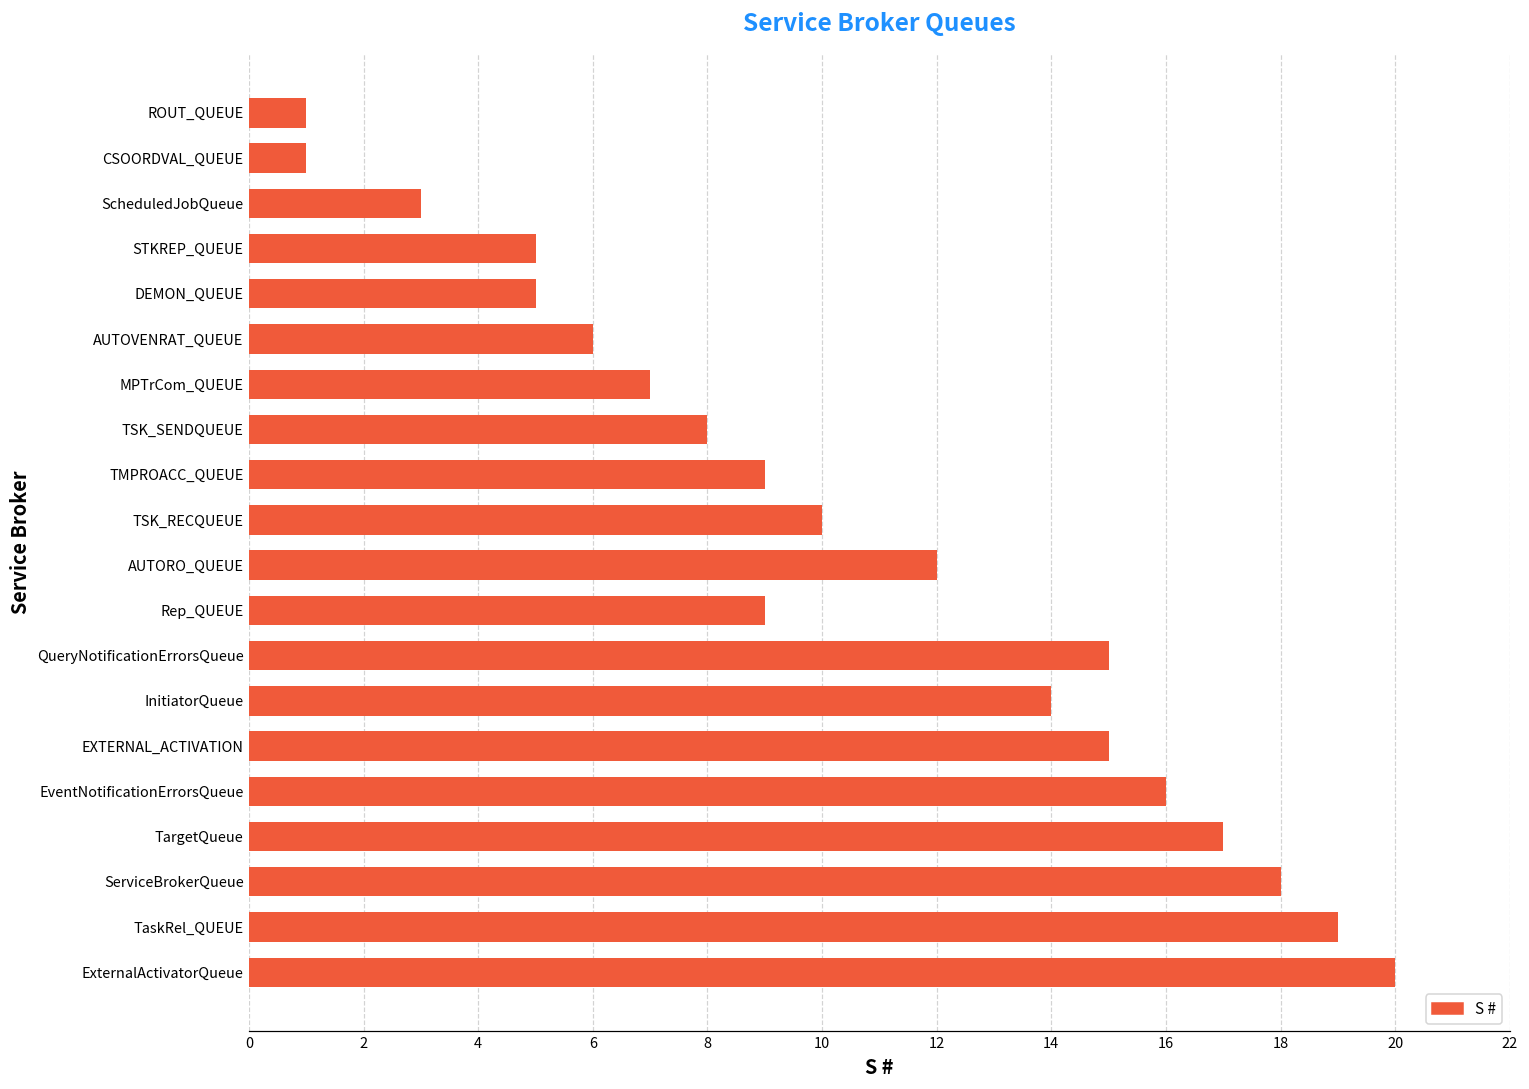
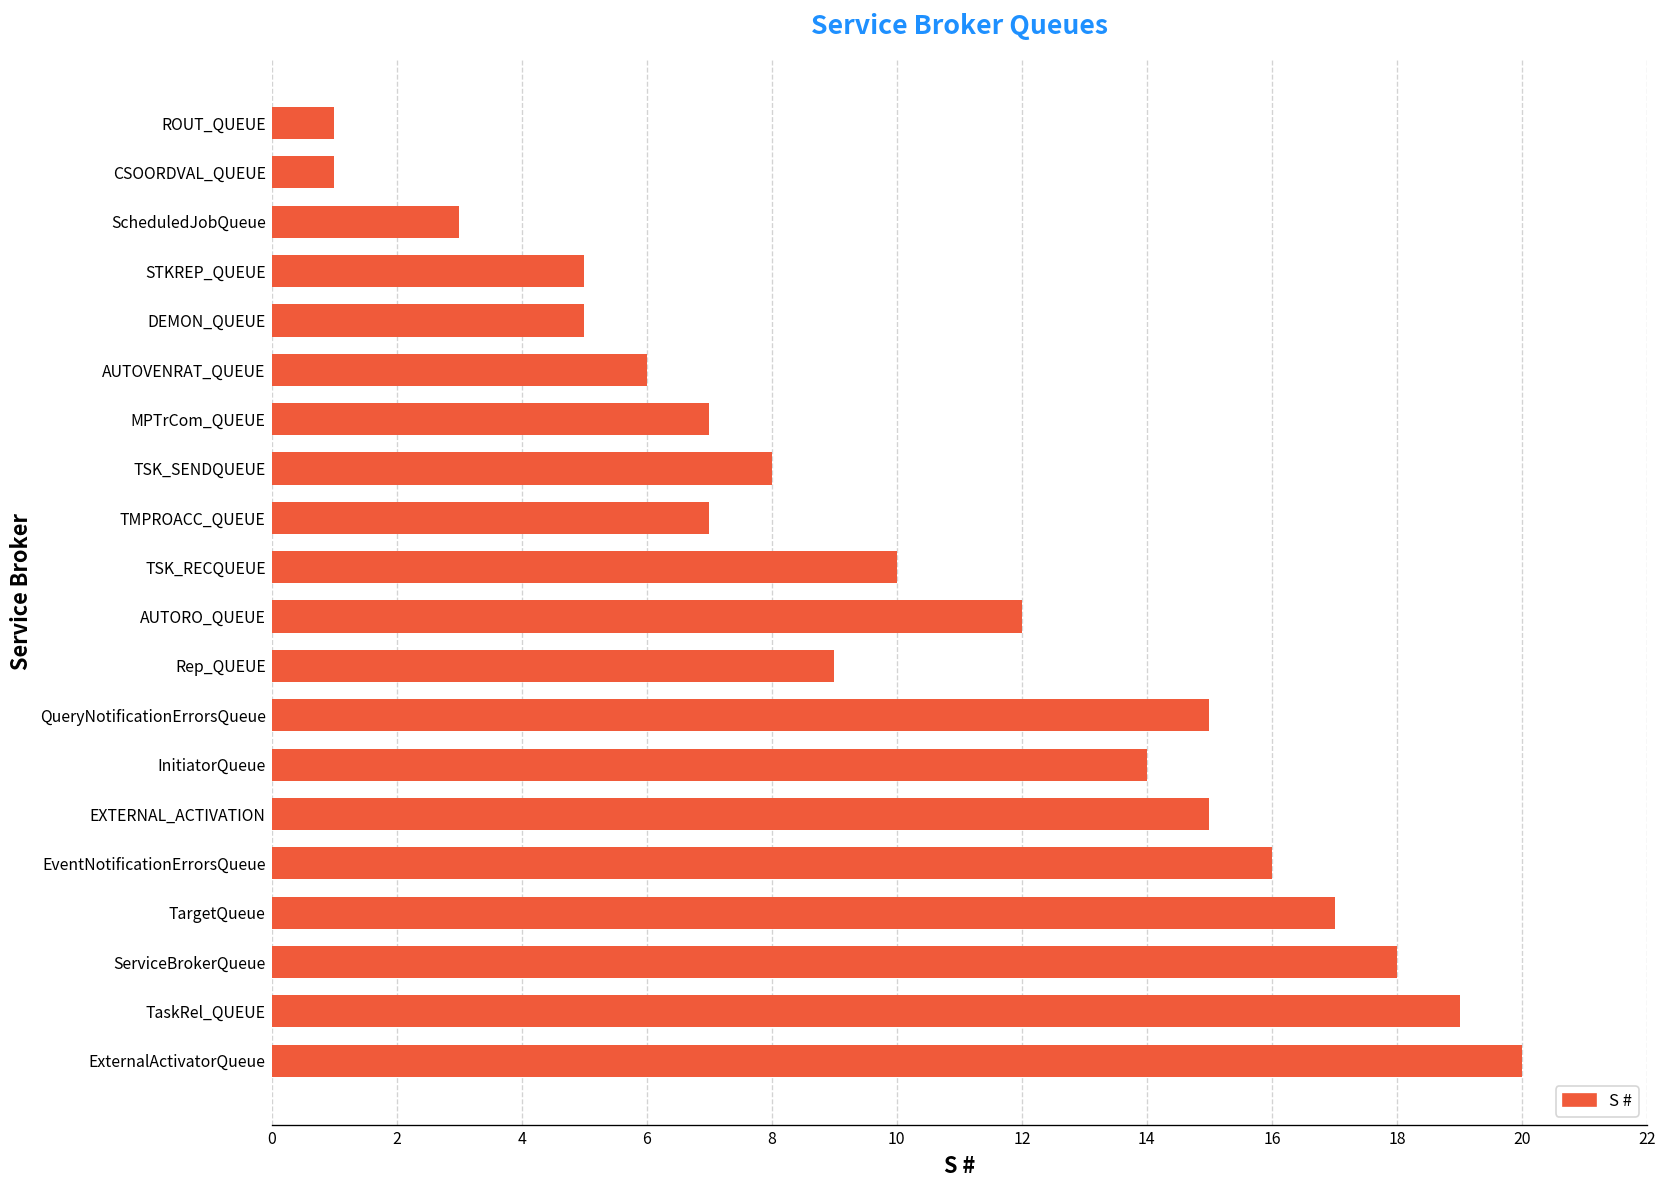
  {
    "ROUT_QUEUE": 1,
    "CSOORDVAL_QUEUE": 1,
    "ScheduledJobQueue": 3,
    "STKREP_QUEUE": 5,
    "DEMON_QUEUE": 5,
    "AUTOVENRAT_QUEUE": 6,
    "MPTrCom_QUEUE": 7,
    "TSK_SENDQUEUE": 8,
-   "TMPROACC_QUEUE": 9,
+   "TMPROACC_QUEUE": 7,
    "TSK_RECQUEUE": 10,
    "AUTORO_QUEUE": 12,
    "Rep_QUEUE": 9,
    "QueryNotificationErrorsQueue": 15,
    "InitiatorQueue": 14,
    "EXTERNAL_ACTIVATION": 15,
    "EventNotificationErrorsQueue": 16,
    "TargetQueue": 17,
    "ServiceBrokerQueue": 18,
    "TaskRel_QUEUE": 19,
    "ExternalActivatorQueue": 20
  }
